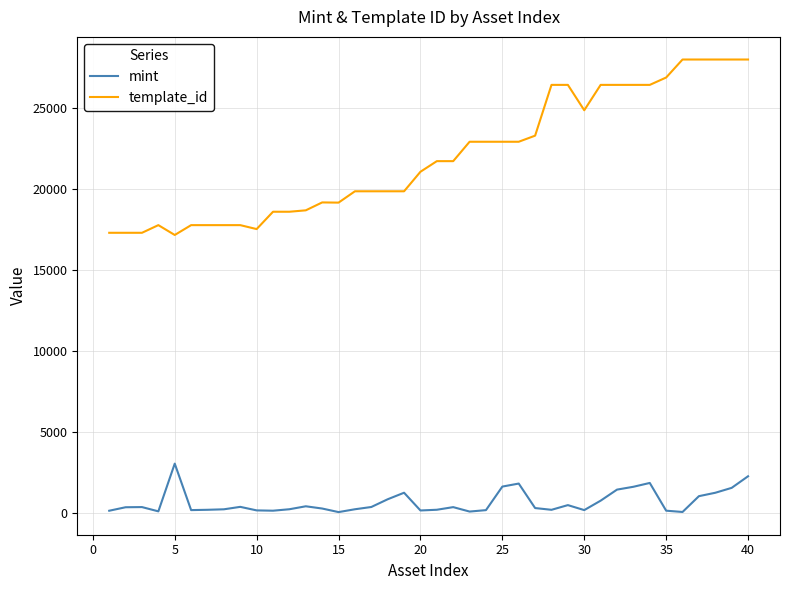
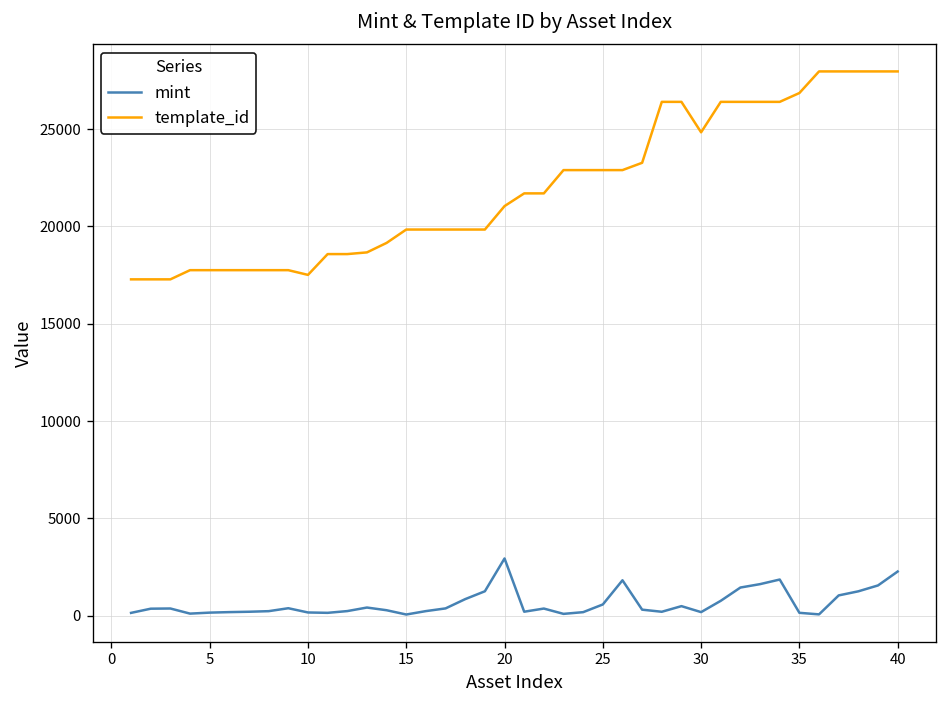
  {
    "mint": {
-     "5": 3100,
+     "5": 200,
      "10": 200,
      "15": 100,
-     "20": 200,
-     "25": 1600,
+     "20": 2900,
+     "25": 600,
      "30": 200,
      "35": 200,
      "40": 2300
    },
    "template_id": {
-     "5": 17100,
+     "5": 17800,
      "10": 17500,
-     "15": 19100,
+     "15": 19800,
      "20": 21000,
      "25": 22900,
      "30": 24800,
      "35": 26900,
      "40": 28000
    }
  }
